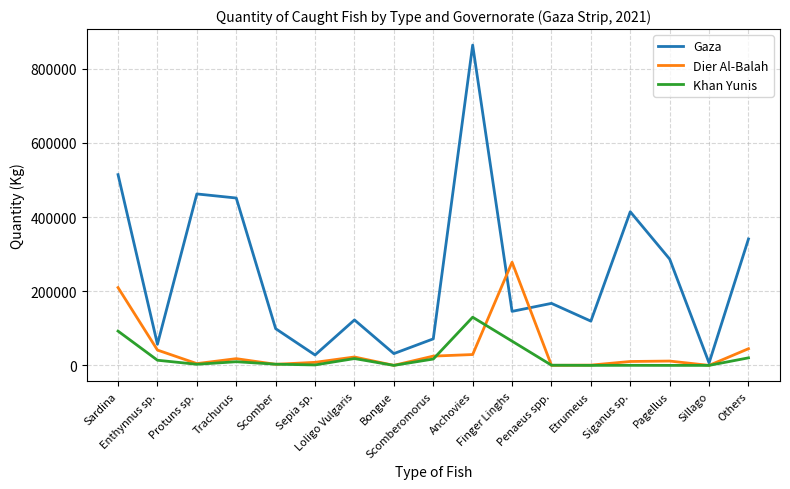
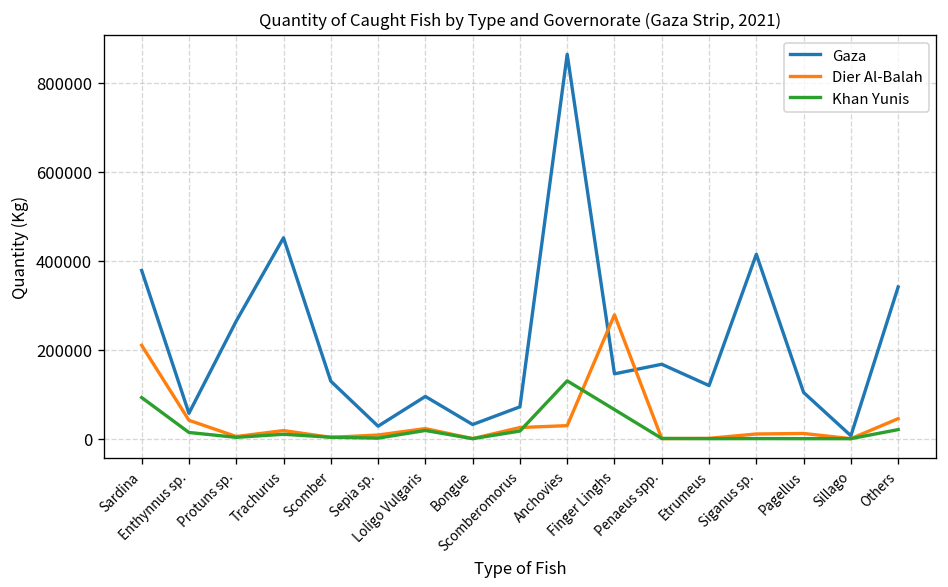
  {
    "Gaza": {
-     "Sardina": 510000,
+     "Sardina": 380000,
      "Enthynnus sp.": 60000,
-     "Protuns sp.": 460000,
+     "Protuns sp.": 260000,
      "Trachurus": 450000,
-     "Scomber": 100000,
+     "Scomber": 130000,
      "Sepia sp.": 30000,
-     "Loligo Vulgaris": 120000,
+     "Loligo Vulgaris": 90000,
      "Bongue": 30000,
      "Scomberomorus": 70000,
      "Anchovies": 860000,
      "Finger Linghs": 150000,
      "Penaeus spp.": 170000,
      "Etrumeus": 120000,
      "Siganus sp.": 410000,
-     "Pagellus": 290000,
+     "Pagellus": 100000,
      "Others": 340000
    },
    "Dier Al-Balah": {
      "Sardina": 210000,
      "Enthynnus sp.": 40000,
      "Trachurus": 20000,
      "Sepia sp.": 10000,
      "Scomberomorus": 30000,
      "Anchovies": 30000,
      "Finger Linghs": 280000,
      "Siganus sp.": 10000,
      "Pagellus": 10000,
      "Others": 40000
    },
    "Khan Yunis": {
      "Sardina": 90000,
      "Enthynnus sp.": 10000,
      "Trachurus": 10000,
      "Sepia sp.": 0,
      "Scomberomorus": 20000,
      "Anchovies": 130000,
      "Finger Linghs": 70000,
      "Siganus sp.": 0,
      "Pagellus": 0,
      "Others": 20000
    }
  }
